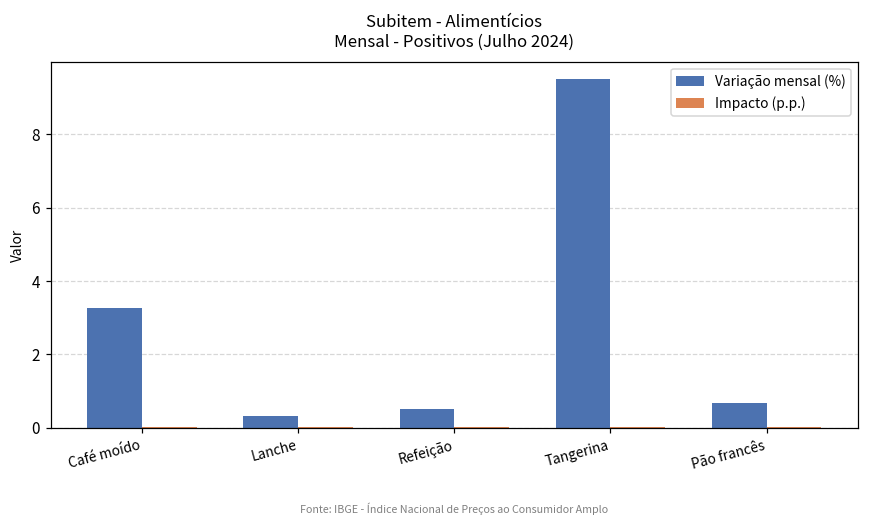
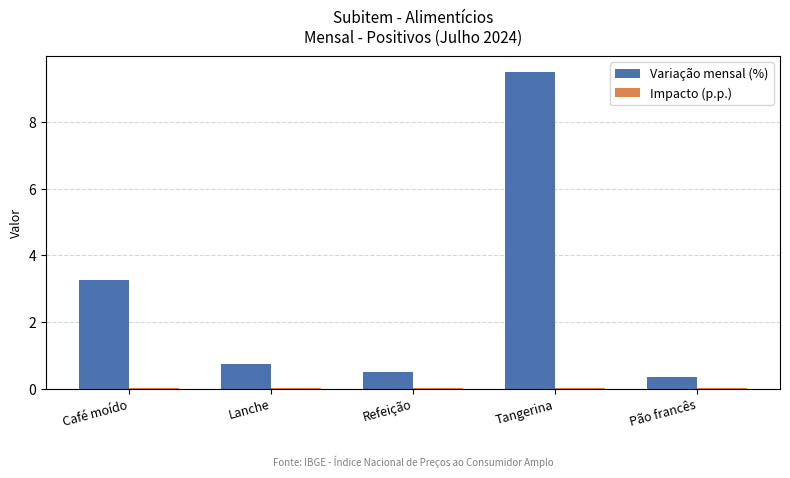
  {
    "Variação mensal (%)": {
      "Café moído": 3.3,
-     "Lanche": 0.3,
+     "Lanche": 0.7,
      "Refeição": 0.5,
      "Tangerina": 9.5,
-     "Pão francês": 0.7
+     "Pão francês": 0.4
    }
  }
